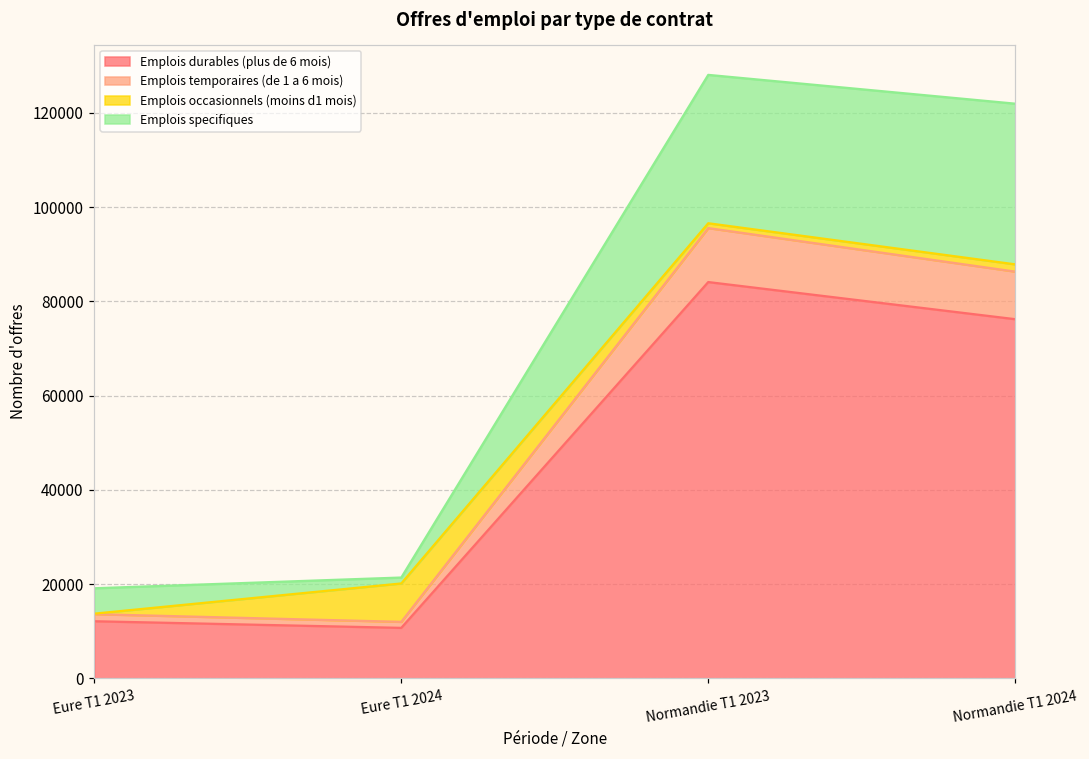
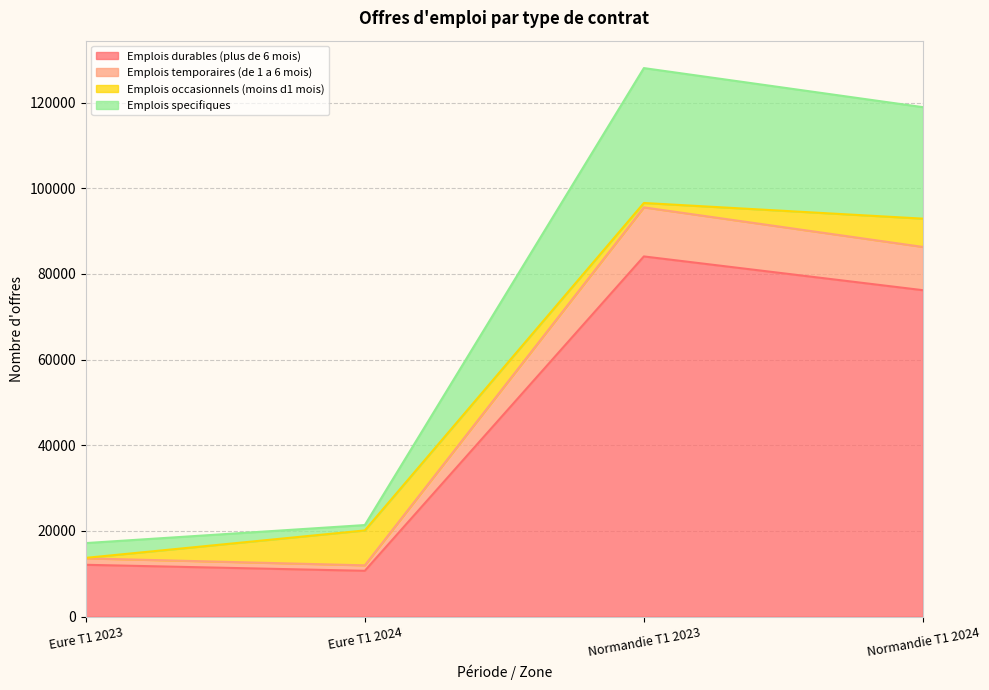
  {
    "Emplois occasionnels (moins d1 mois)": {
      "Eure T1 2024": 8000,
      "Normandie T1 2023": 1000,
-     "Normandie T1 2024": 2000
+     "Normandie T1 2024": 7000
    },
    "Emplois specifiques": {
-     "Eure T1 2023": 5000,
+     "Eure T1 2023": 3000,
      "Eure T1 2024": 1000,
      "Normandie T1 2023": 31000,
-     "Normandie T1 2024": 34000
+     "Normandie T1 2024": 26000
    }
  }
